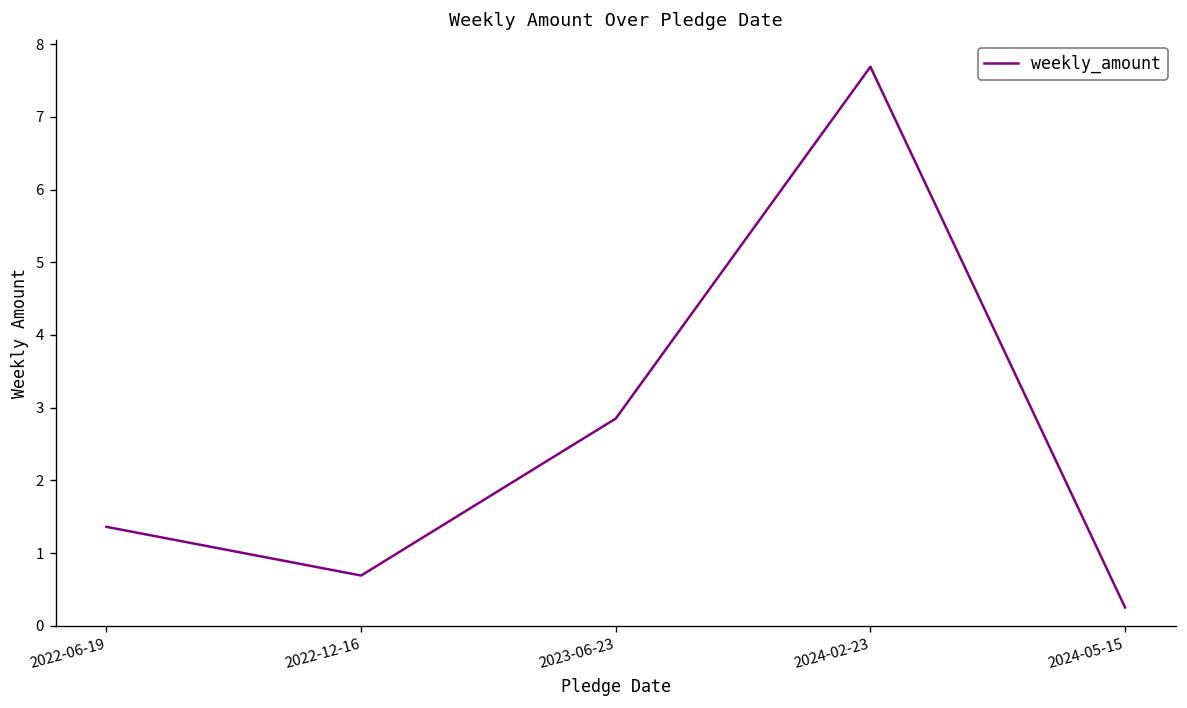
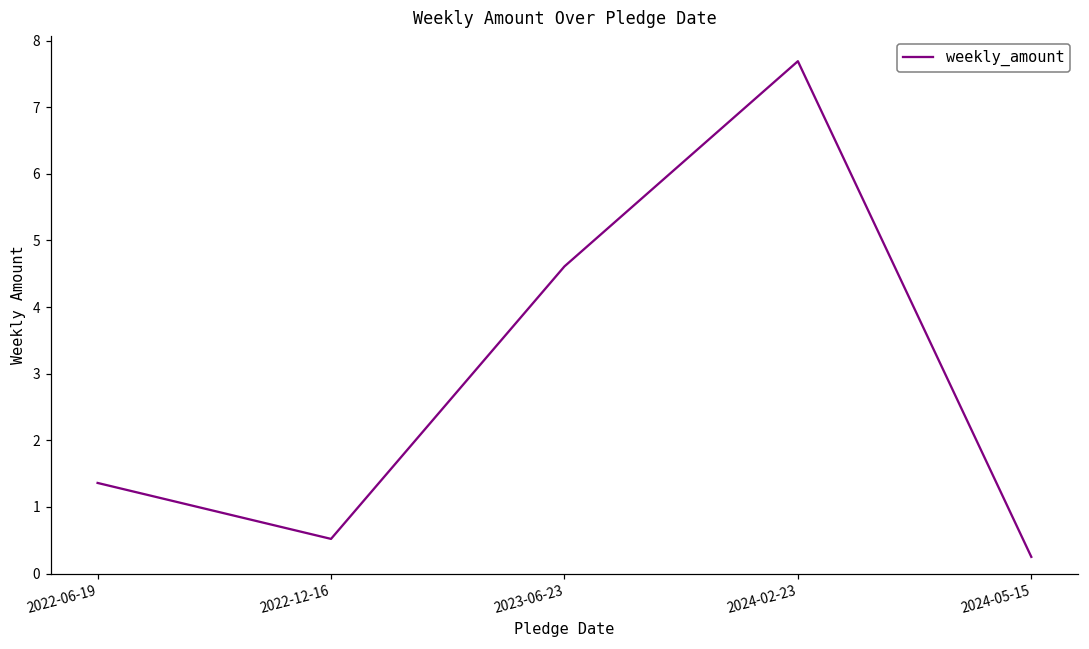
  {
    "2022-06-19": 1.4,
-   "2022-12-16": 0.7,
-   "2023-06-23": 2.9,
+   "2022-12-16": 0.5,
+   "2023-06-23": 4.6,
    "2024-02-23": 7.7,
    "2024-05-15": 0.3
  }
